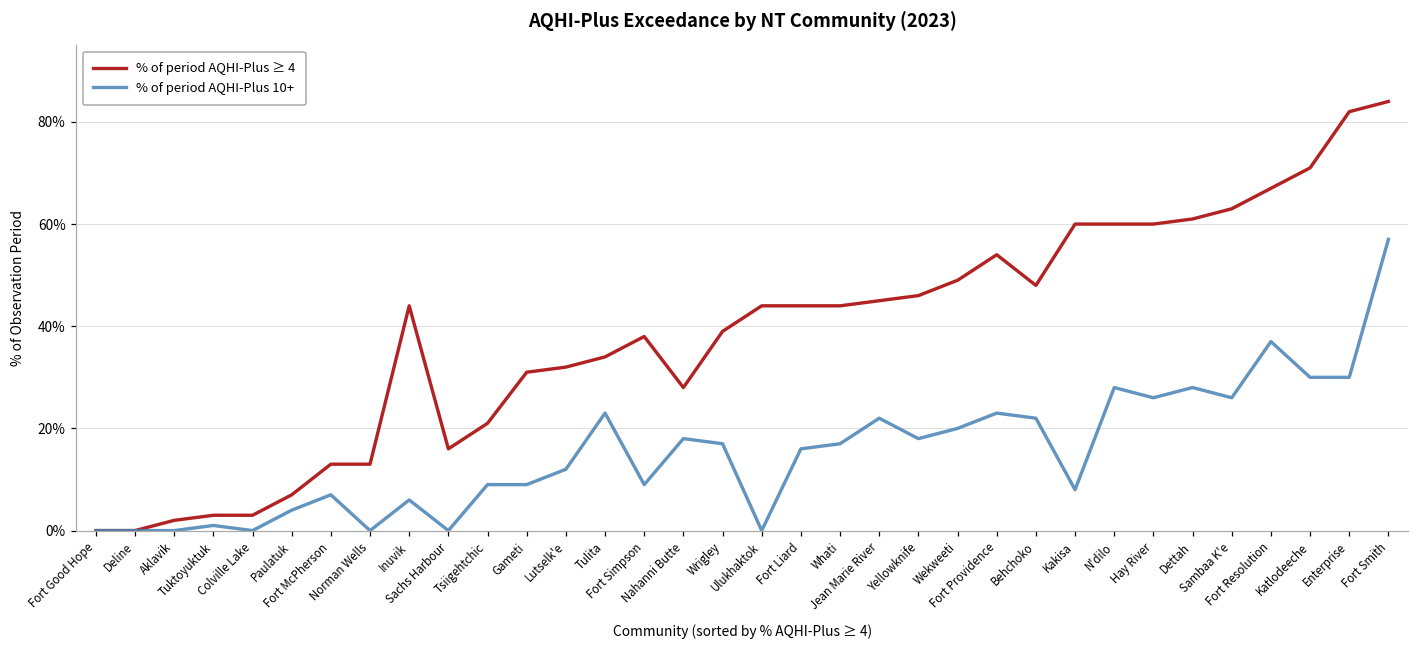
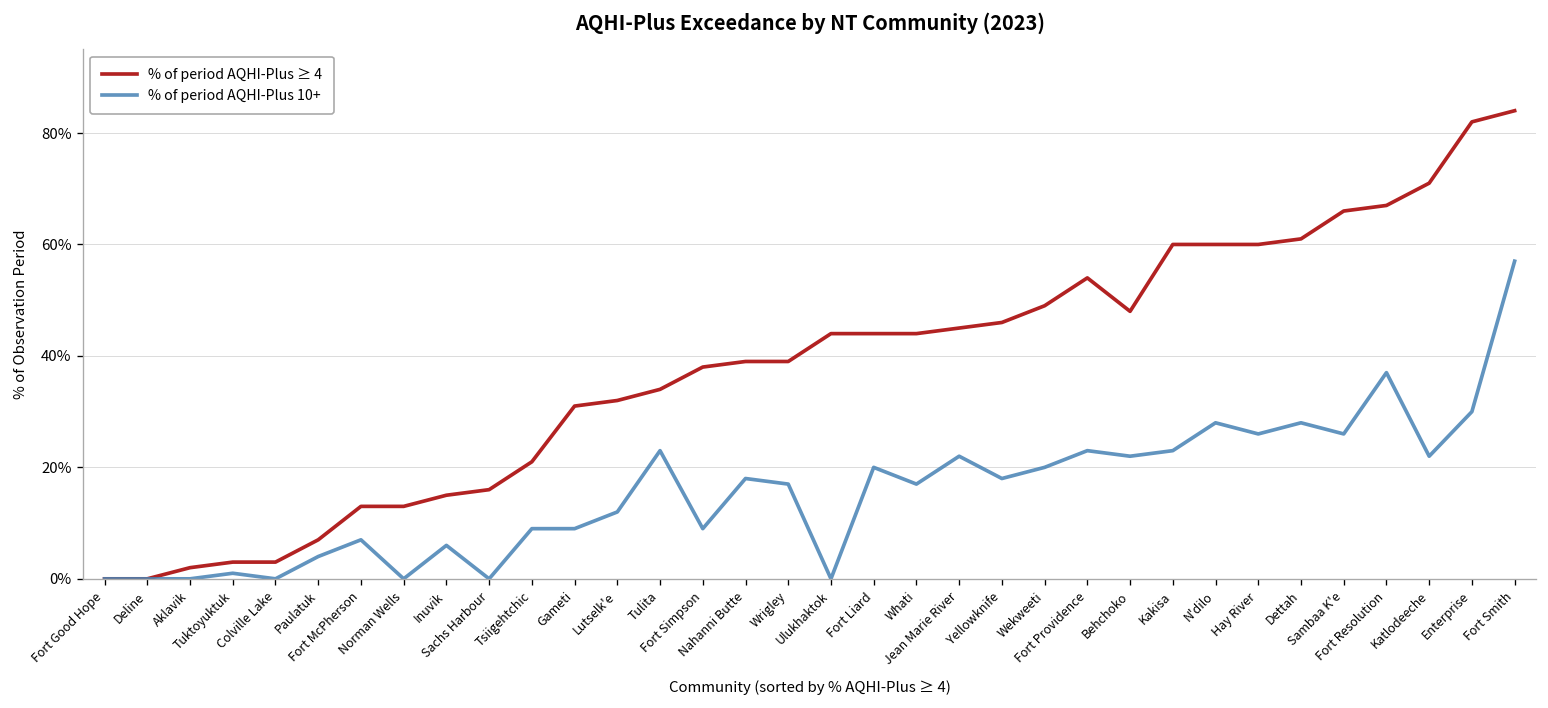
  {
    "% of period AQHI-Plus ≥ 4": {
      "Aklavik": "2%",
      "Tuktoyuktuk": "3%",
      "Colville Lake": "3%",
      "Paulatuk": "7%",
      "Fort McPherson": "13%",
      "Norman Wells": "13%",
-     "Inuvik": "44%",
+     "Inuvik": "15%",
      "Sachs Harbour": "16%",
      "Tsiigehtchic": "21%",
      "Gameti": "31%",
      "Lutselk'e": "32%",
      "Tulita": "34%",
      "Fort Simpson": "38%",
-     "Nahanni Butte": "28%",
+     "Nahanni Butte": "39%",
      "Wrigley": "39%",
      "Ulukhaktok": "44%",
      "Fort Liard": "44%",
      "Whati": "44%",
      "Jean Marie River": "45%",
      "Yellowknife": "46%",
      "Wekweeti": "49%",
      "Fort Providence": "54%",
      "Behchoko": "48%",
      "Kakisa": "60%",
      "N'dilo": "60%",
      "Hay River": "60%",
      "Dettah": "61%",
-     "Sambaa K'e": "63%",
+     "Sambaa K'e": "66%",
      "Fort Resolution": "67%",
      "Katlodeeche": "71%",
      "Enterprise": "82%",
      "Fort Smith": "84%"
    },
    "% of period AQHI-Plus 10+": {
      "Aklavik": "0%",
      "Tuktoyuktuk": "1%",
      "Colville Lake": "0%",
      "Paulatuk": "4%",
      "Fort McPherson": "7%",
      "Norman Wells": "0%",
      "Inuvik": "6%",
      "Sachs Harbour": "0%",
      "Tsiigehtchic": "9%",
      "Gameti": "9%",
      "Lutselk'e": "12%",
      "Tulita": "23%",
      "Fort Simpson": "9%",
      "Nahanni Butte": "18%",
      "Wrigley": "17%",
      "Ulukhaktok": "0%",
-     "Fort Liard": "16%",
+     "Fort Liard": "20%",
      "Whati": "17%",
      "Jean Marie River": "22%",
      "Yellowknife": "18%",
      "Wekweeti": "20%",
      "Fort Providence": "23%",
      "Behchoko": "22%",
-     "Kakisa": "8%",
+     "Kakisa": "23%",
      "N'dilo": "28%",
      "Hay River": "26%",
      "Dettah": "28%",
      "Sambaa K'e": "26%",
      "Fort Resolution": "37%",
-     "Katlodeeche": "30%",
+     "Katlodeeche": "22%",
      "Enterprise": "30%",
      "Fort Smith": "57%"
    }
  }
